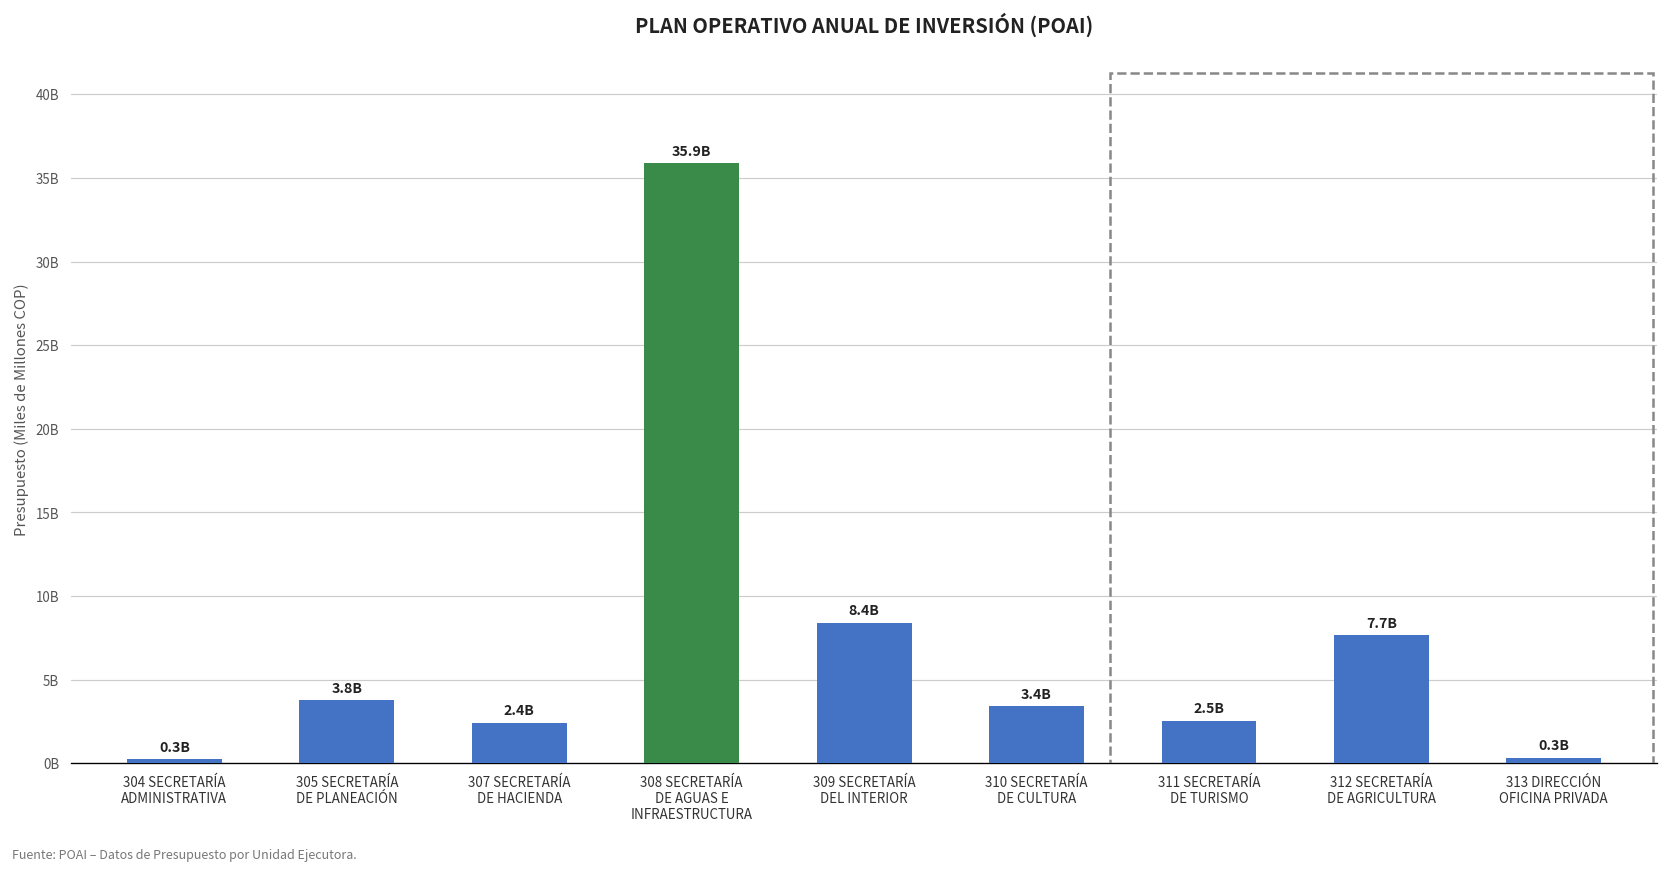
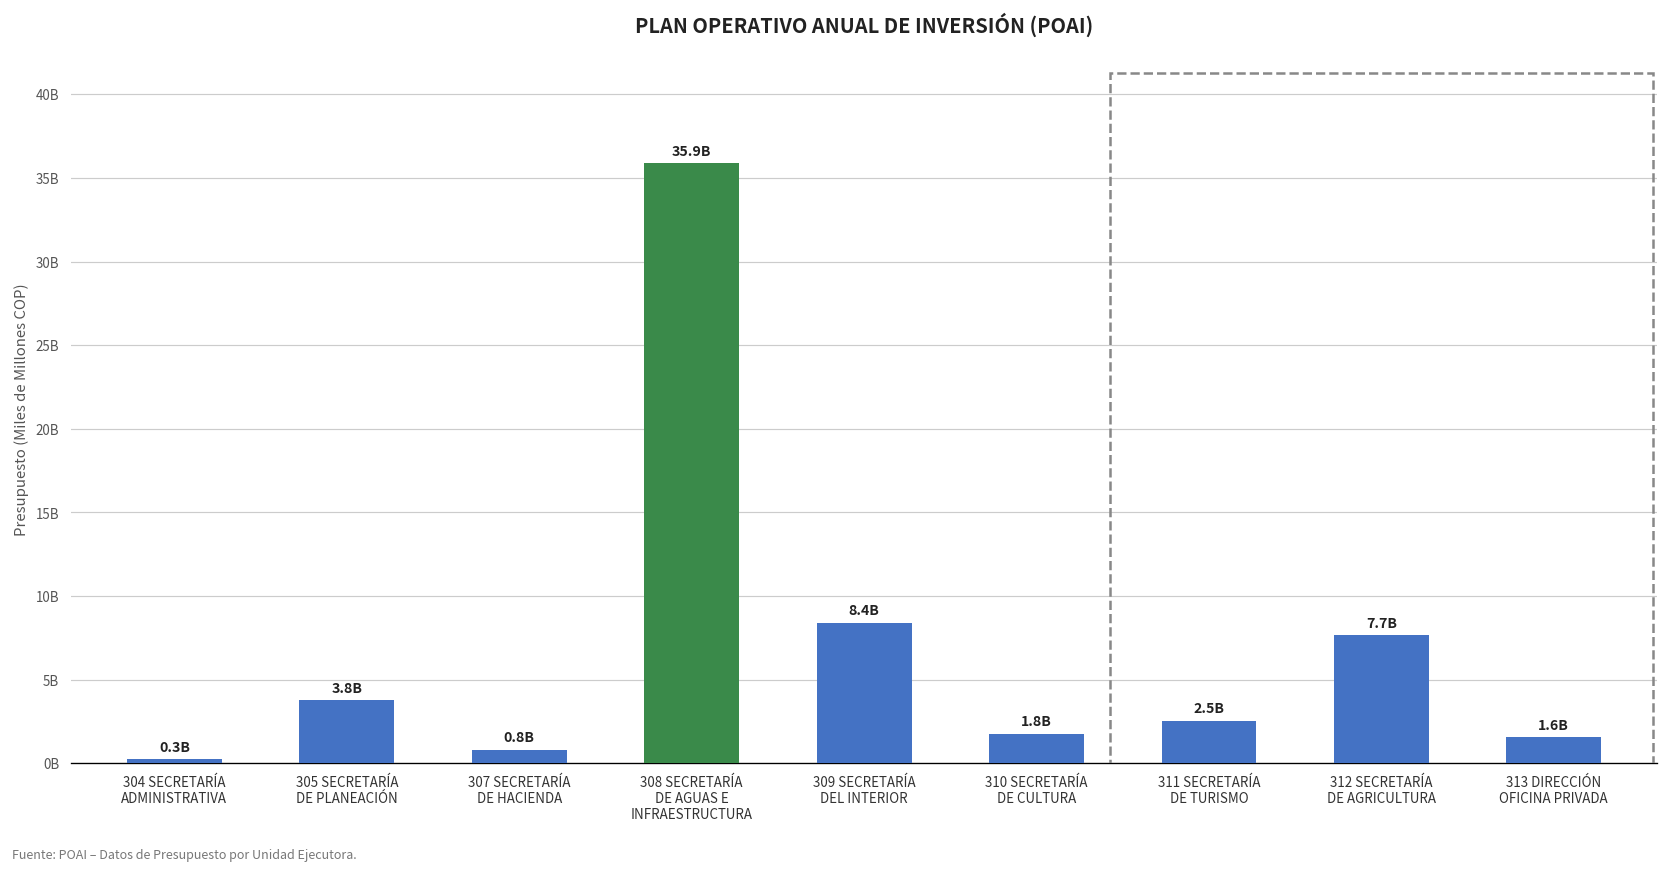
  {
    "304 SECRETARÍA ADMINISTRATIVA": "0.3B",
    "305 SECRETARÍA DE PLANEACIÓN": "3.8B",
-   "307 SECRETARÍA DE HACIENDA": "2.4B",
+   "307 SECRETARÍA DE HACIENDA": "0.8B",
    "308 SECRETARÍA DE AGUAS E INFRAESTRUCTURA": "35.9B",
    "309 SECRETARÍA DEL INTERIOR": "8.4B",
-   "310 SECRETARÍA DE CULTURA": "3.4B",
+   "310 SECRETARÍA DE CULTURA": "1.8B",
    "311 SECRETARÍA DE TURISMO": "2.5B",
    "312 SECRETARÍA DE AGRICULTURA": "7.7B",
-   "313 DIRECCIÓN OFICINA PRIVADA": "0.3B"
+   "313 DIRECCIÓN OFICINA PRIVADA": "1.6B"
  }
